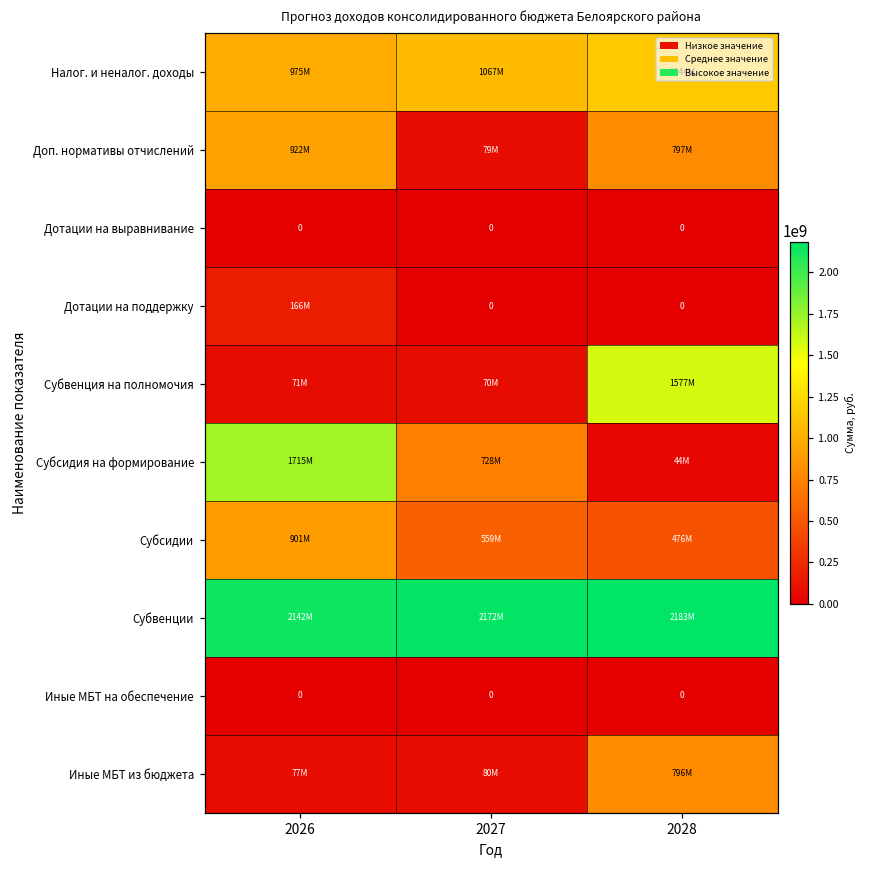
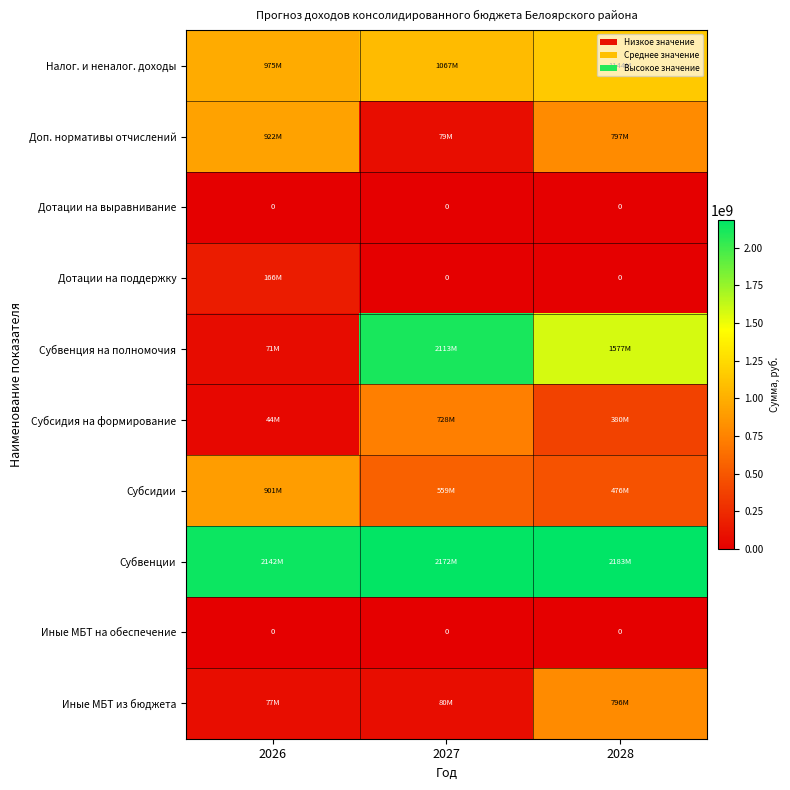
  {
    "Налог. и неналог. доходы": {
      "2026": "975M",
      "2027": "1067M"
    },
    "Доп. нормативы отчислений": {
      "2026": "922M",
      "2027": "79M",
      "2028": "797M"
    },
    "Дотации на выравнивание": {
      "2026": "0",
      "2027": "0",
      "2028": "0"
    },
    "Дотации на поддержку": {
      "2026": "166M",
      "2027": "0",
      "2028": "0"
    },
    "Субвенция на полномочия": {
      "2026": "71M",
-     "2027": "70M",
+     "2027": "2113M",
      "2028": "1577M"
    },
    "Субсидия на формирование": {
-     "2026": "1715M",
+     "2026": "44M",
      "2027": "728M",
-     "2028": "44M"
+     "2028": "380M"
    },
    "Субсидии": {
      "2026": "901M",
      "2027": "559M",
      "2028": "476M"
    },
    "Субвенции": {
      "2026": "2142M",
      "2027": "2172M",
      "2028": "2183M"
    },
    "Иные МБТ на обеспечение": {
      "2026": "0",
      "2027": "0",
      "2028": "0"
    },
    "Иные МБТ из бюджета": {
      "2026": "77M",
      "2027": "80M",
      "2028": "796M"
    }
  }
